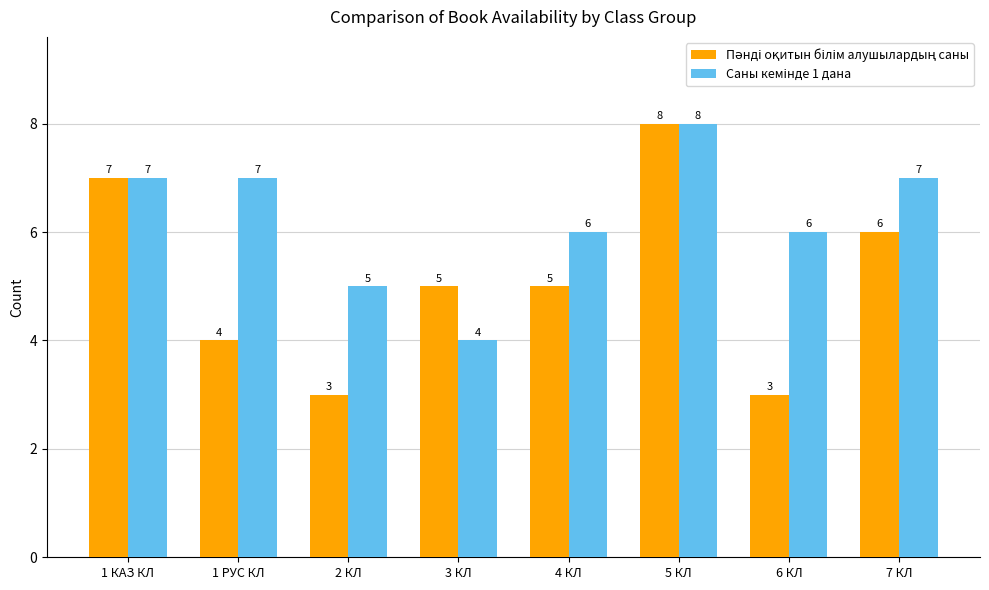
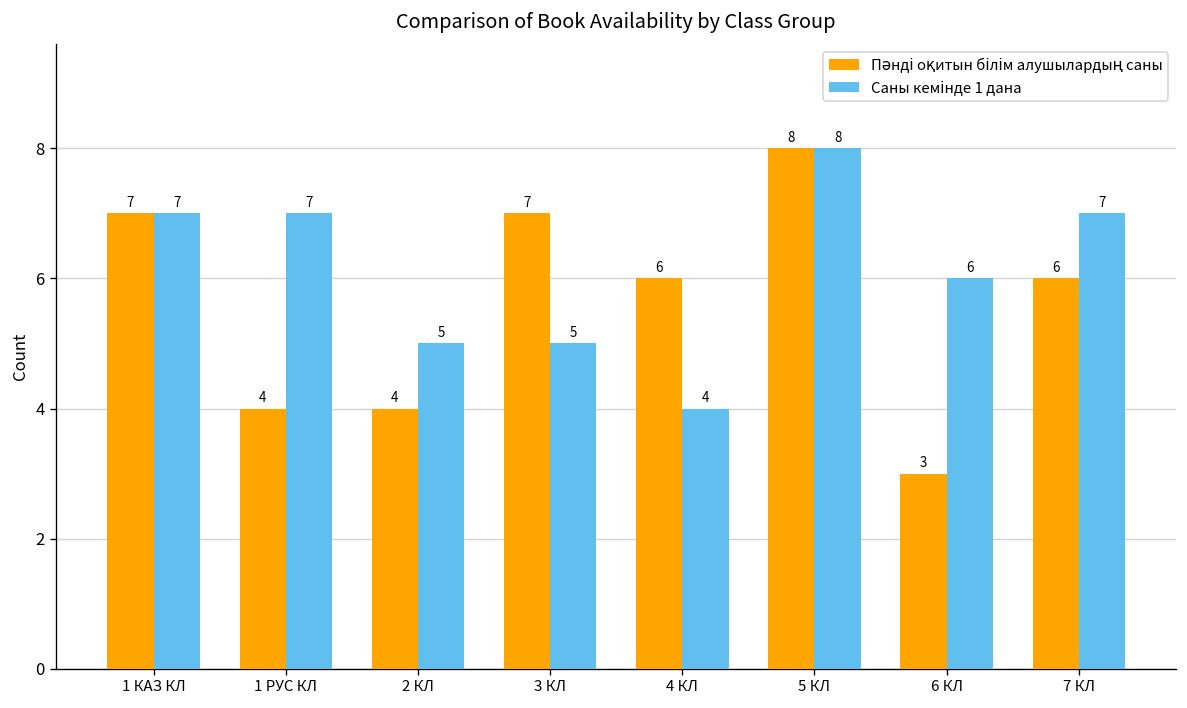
  {
    "Пәнді оқитын білім алушылардың саны": {
      "1 КАЗ КЛ": 7,
      "1 РУС КЛ": 4,
-     "2 КЛ": 3,
-     "3 КЛ": 5,
-     "4 КЛ": 5,
+     "2 КЛ": 4,
+     "3 КЛ": 7,
+     "4 КЛ": 6,
      "5 КЛ": 8,
      "6 КЛ": 3,
      "7 КЛ": 6
    },
    "Саны кемінде 1 дана": {
      "1 КАЗ КЛ": 7,
      "1 РУС КЛ": 7,
      "2 КЛ": 5,
-     "3 КЛ": 4,
-     "4 КЛ": 6,
+     "3 КЛ": 5,
+     "4 КЛ": 4,
      "5 КЛ": 8,
      "6 КЛ": 6,
      "7 КЛ": 7
    }
  }
